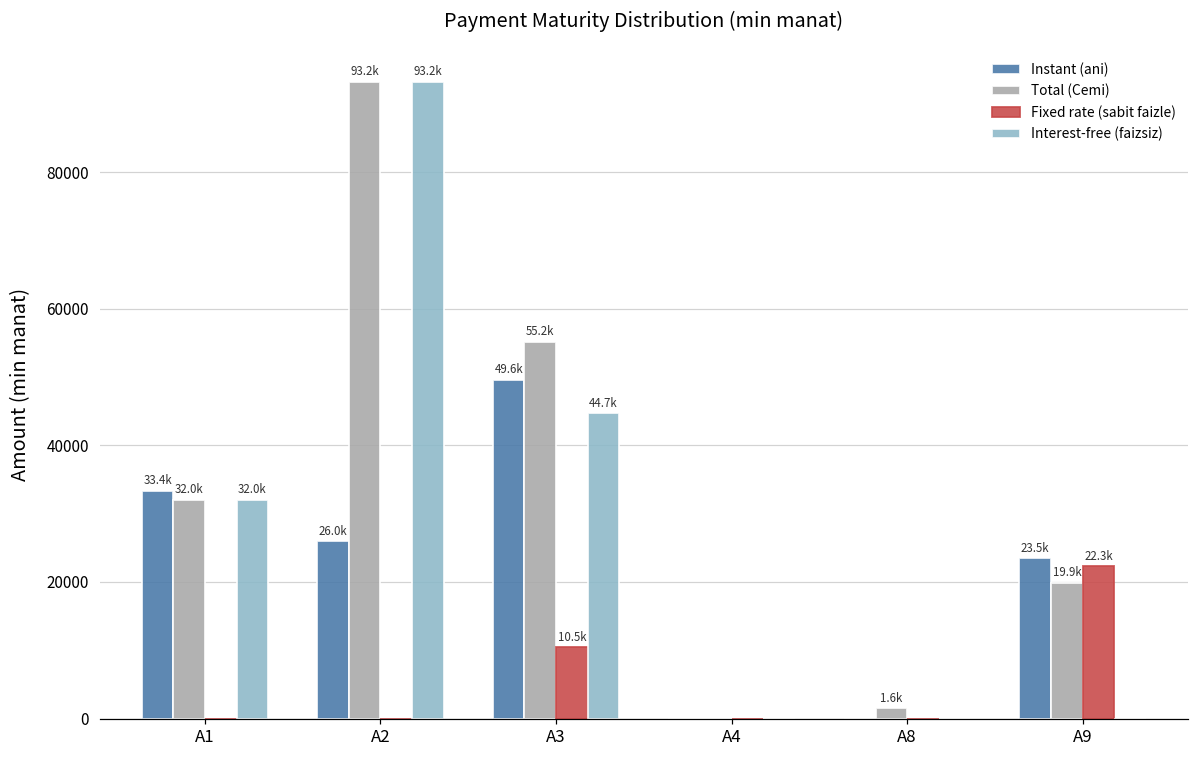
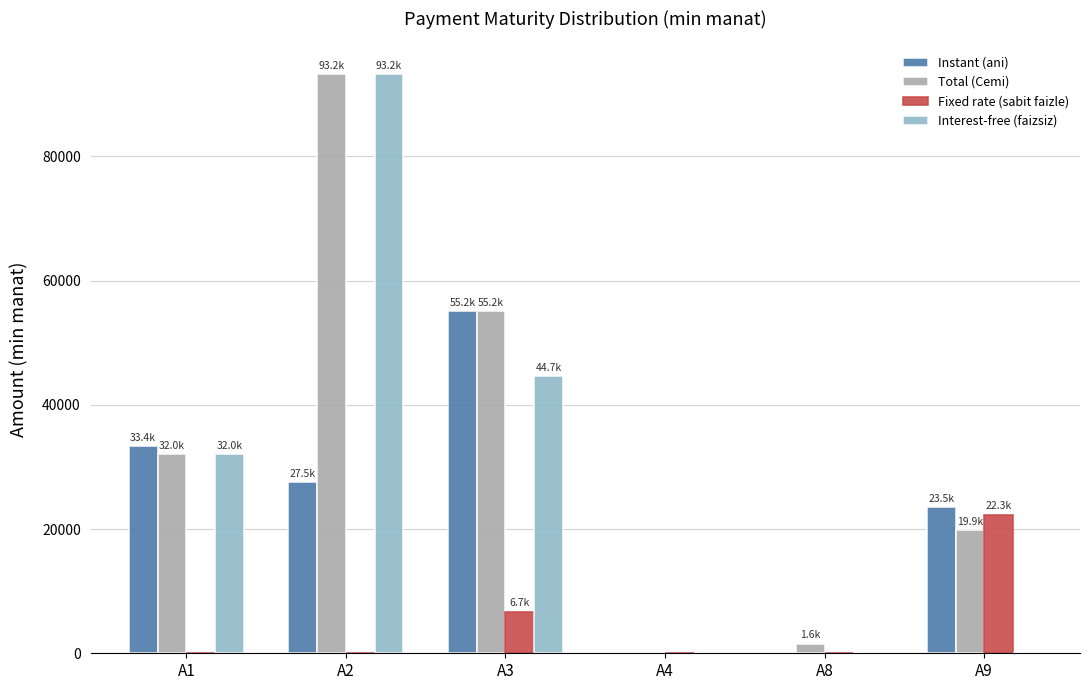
  {
    "Instant (ani)": {
      "A1": "33.4k",
-     "A2": "26.0k",
-     "A3": "49.6k",
+     "A2": "27.5k",
+     "A3": "55.2k",
      "A9": "23.5k"
    },
    "Fixed rate (sabit faizle)": {
-     "A3": "10.5k",
+     "A3": "6.7k",
      "A9": "22.3k"
    }
  }
